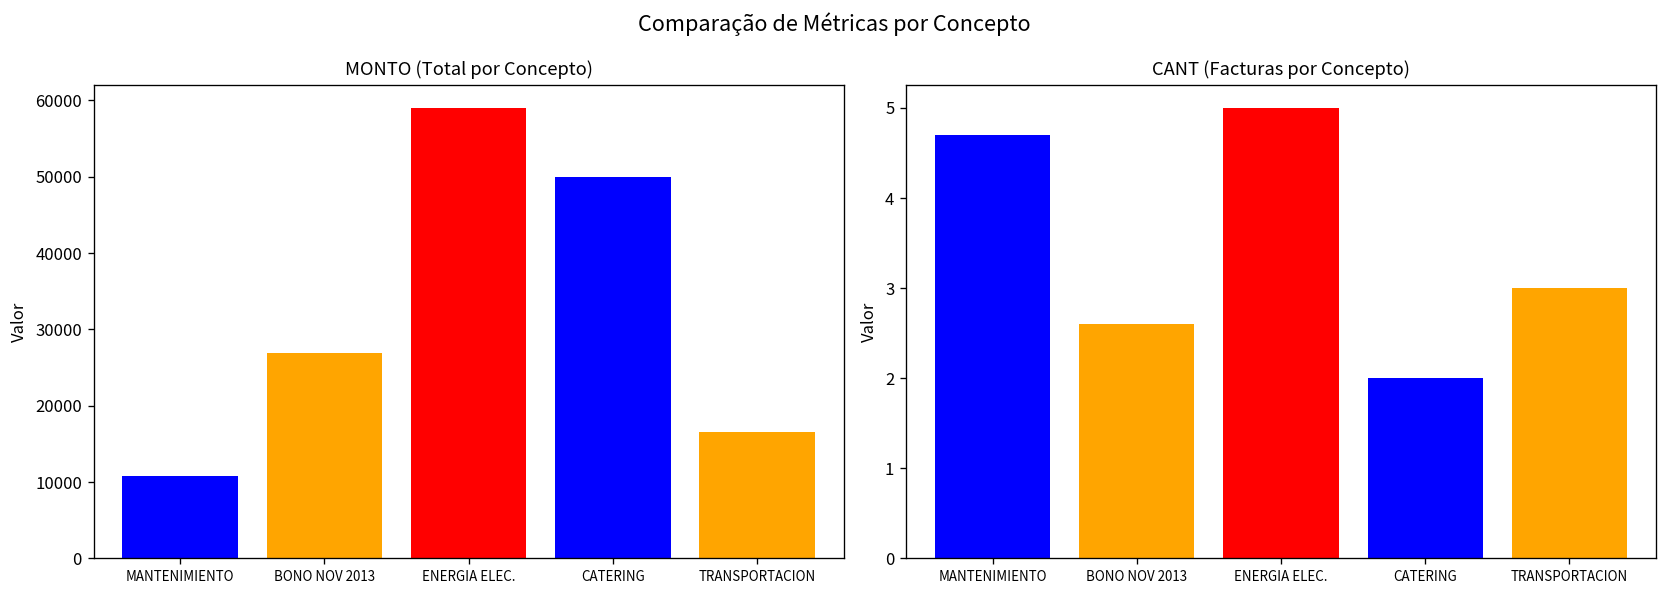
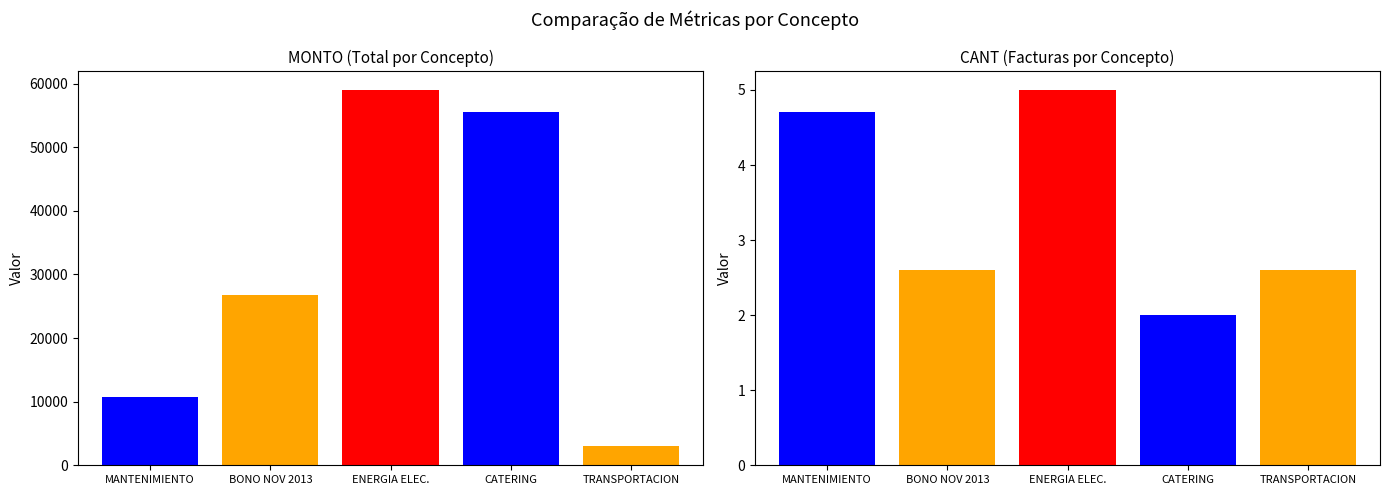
  {
    "MONTO (Total por Concepto)": {
      "MANTENIMIENTO": 11000,
      "BONO NOV 2013": 27000,
      "ENERGIA ELEC.": 59000,
-     "CATERING": 50000,
-     "TRANSPORTACION": 17000
+     "CATERING": 56000,
+     "TRANSPORTACION": 3000
    },
    "CANT (Facturas por Concepto)": {
      "MANTENIMIENTO": 4.7,
      "BONO NOV 2013": 2.6,
      "ENERGIA ELEC.": 5.0,
      "CATERING": 2.0,
-     "TRANSPORTACION": 3.0
+     "TRANSPORTACION": 2.6
    }
  }
